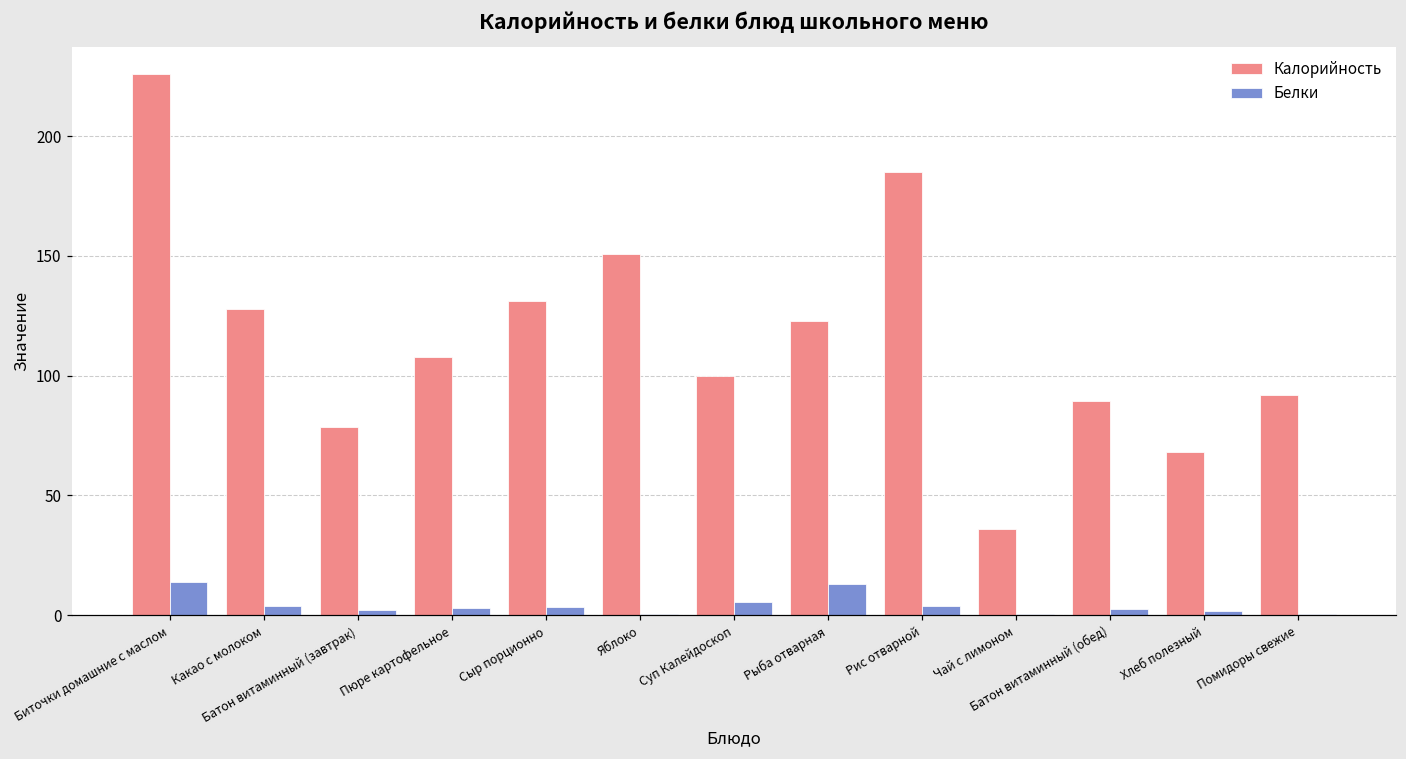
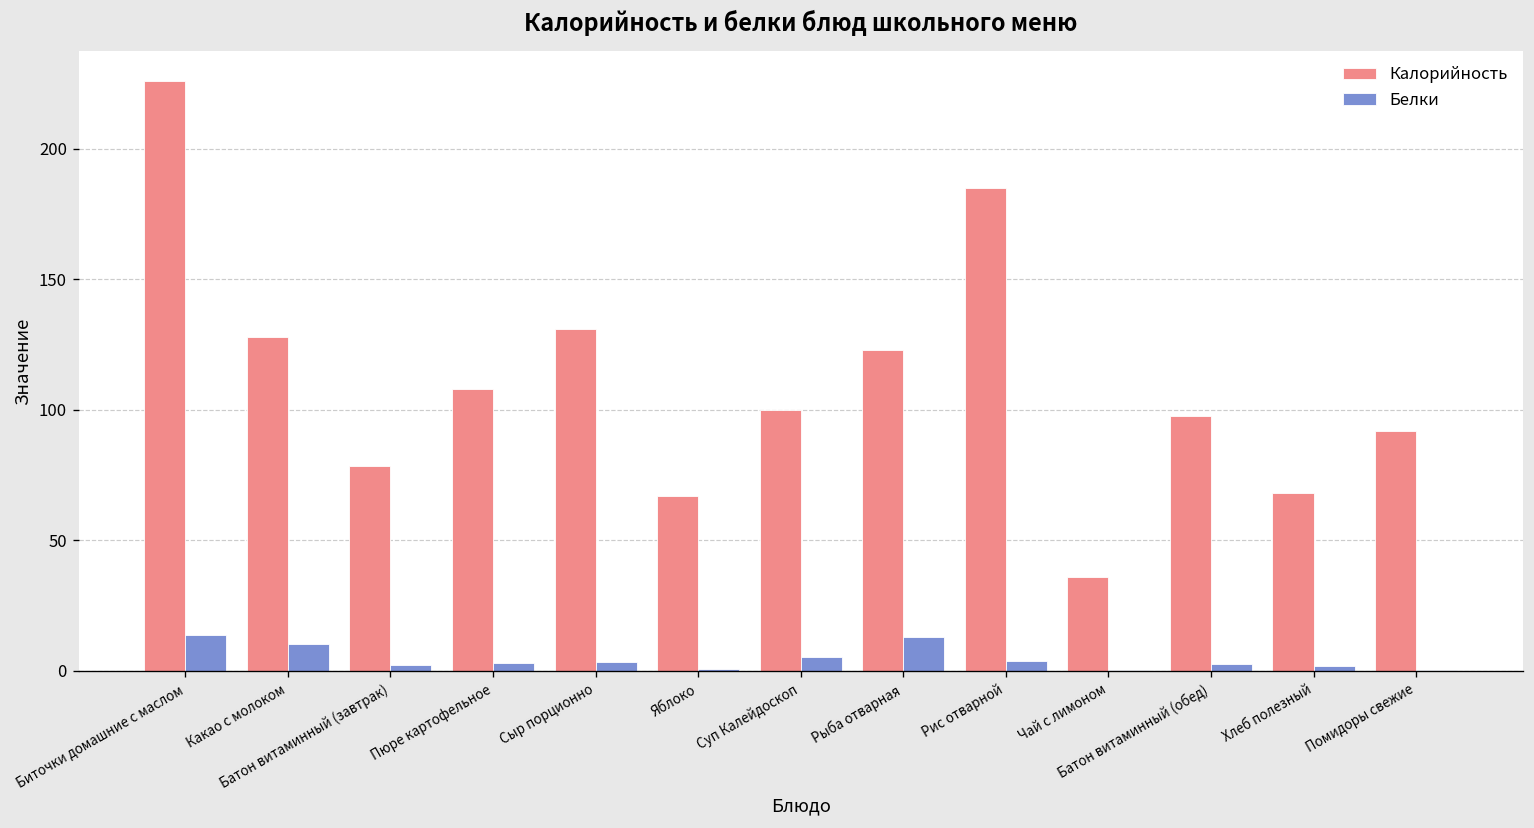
  {
    "Калорийность": {
      "Биточки домашние с маслом": 226,
      "Какао с молоком": 128,
      "Батон витаминный (завтрак)": 78,
      "Пюре картофельное": 108,
      "Сыр порционно": 131,
-     "Яблоко": 151,
+     "Яблоко": 67,
      "Суп Калейдоскоп": 100,
      "Рыба отварная": 123,
      "Рис отварной": 185,
      "Чай с лимоном": 36,
-     "Батон витаминный (обед)": 90,
+     "Батон витаминный (обед)": 98,
      "Хлеб полезный": 68,
      "Помидоры свежие": 92
    },
    "Белки": {
      "Биточки домашние с маслом": 14,
-     "Какао с молоком": 4,
+     "Какао с молоком": 10,
      "Батон витаминный (завтрак)": 2,
      "Пюре картофельное": 3,
      "Сыр порционно": 4,
      "Суп Калейдоскоп": 5,
      "Рыба отварная": 13,
      "Рис отварной": 4,
      "Батон витаминный (обед)": 3,
      "Хлеб полезный": 2
    }
  }
